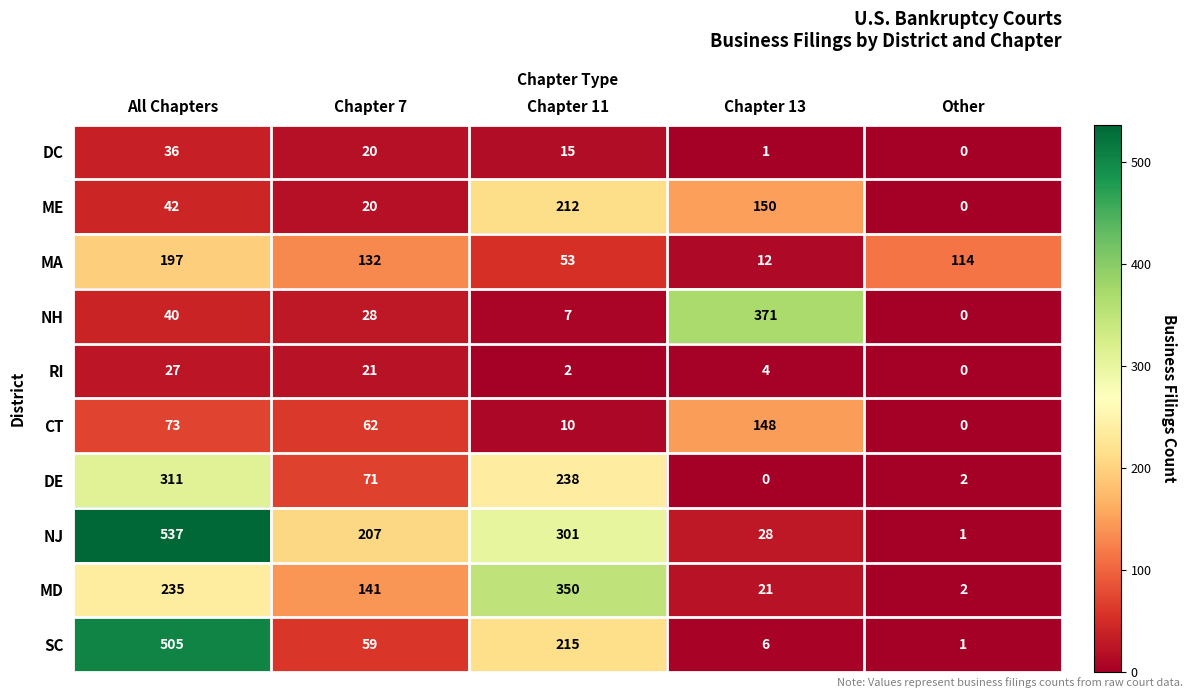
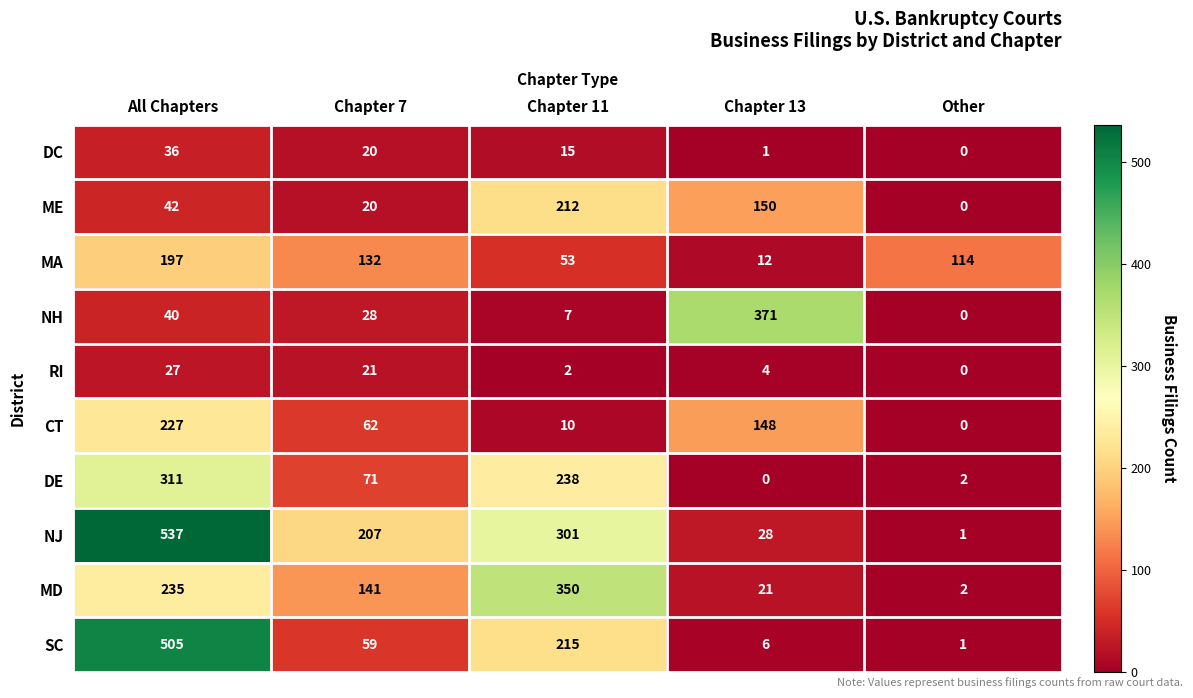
  {
    "DC": {
      "All Chapters": 36,
      "Chapter 7": 20,
      "Chapter 11": 15,
      "Chapter 13": 1,
      "Other": 0
    },
    "ME": {
      "All Chapters": 42,
      "Chapter 7": 20,
      "Chapter 11": 212,
      "Chapter 13": 150,
      "Other": 0
    },
    "MA": {
      "All Chapters": 197,
      "Chapter 7": 132,
      "Chapter 11": 53,
      "Chapter 13": 12,
      "Other": 114
    },
    "NH": {
      "All Chapters": 40,
      "Chapter 7": 28,
      "Chapter 11": 7,
      "Chapter 13": 371,
      "Other": 0
    },
    "RI": {
      "All Chapters": 27,
      "Chapter 7": 21,
      "Chapter 11": 2,
      "Chapter 13": 4,
      "Other": 0
    },
    "CT": {
-     "All Chapters": 73,
+     "All Chapters": 227,
      "Chapter 7": 62,
      "Chapter 11": 10,
      "Chapter 13": 148,
      "Other": 0
    },
    "DE": {
      "All Chapters": 311,
      "Chapter 7": 71,
      "Chapter 11": 238,
      "Chapter 13": 0,
      "Other": 2
    },
    "NJ": {
      "All Chapters": 537,
      "Chapter 7": 207,
      "Chapter 11": 301,
      "Chapter 13": 28,
      "Other": 1
    },
    "MD": {
      "All Chapters": 235,
      "Chapter 7": 141,
      "Chapter 11": 350,
      "Chapter 13": 21,
      "Other": 2
    },
    "SC": {
      "All Chapters": 505,
      "Chapter 7": 59,
      "Chapter 11": 215,
      "Chapter 13": 6,
      "Other": 1
    }
  }
